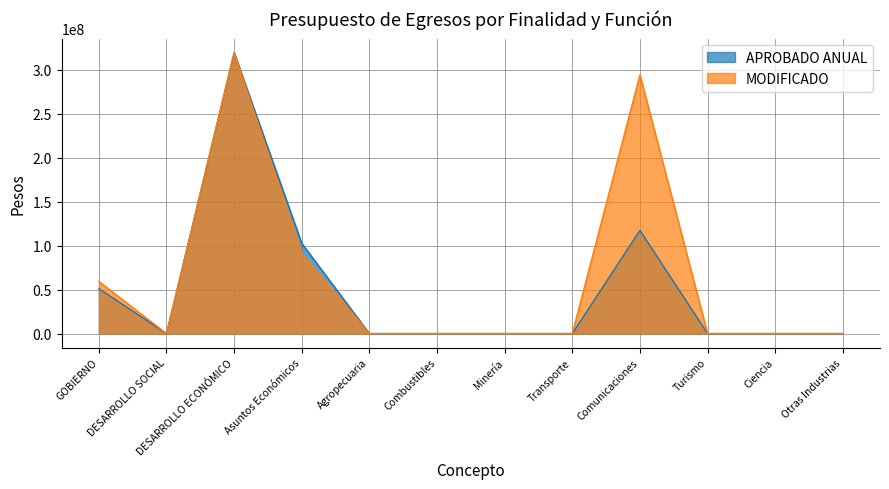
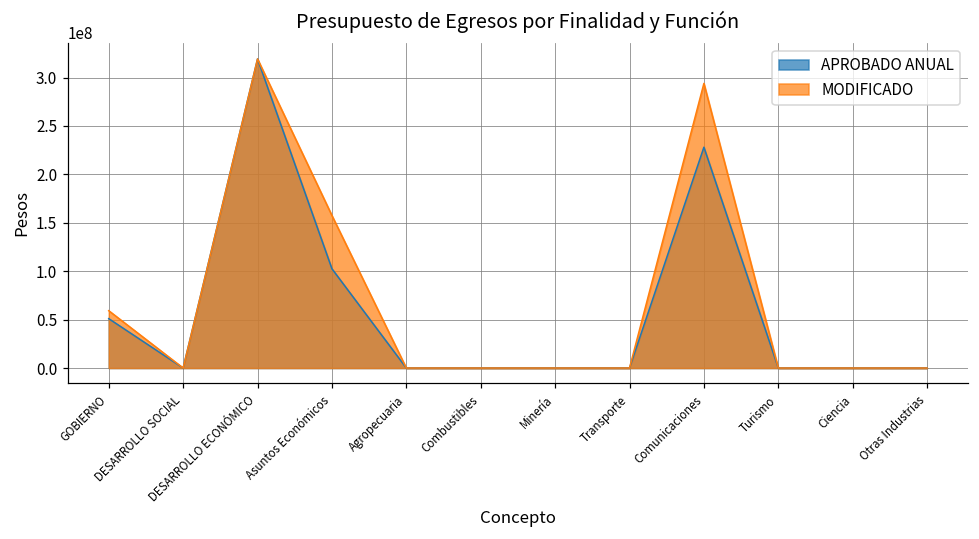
  {
    "APROBADO ANUAL": {
      "GOBIERNO": 50000000,
      "Asuntos Económicos": 100000000,
-     "Comunicaciones": 120000000
+     "Comunicaciones": 230000000
    },
    "MODIFICADO": {
      "GOBIERNO": 60000000,
-     "Asuntos Económicos": 90000000,
+     "Asuntos Económicos": 160000000,
      "Comunicaciones": 290000000
    }
  }
